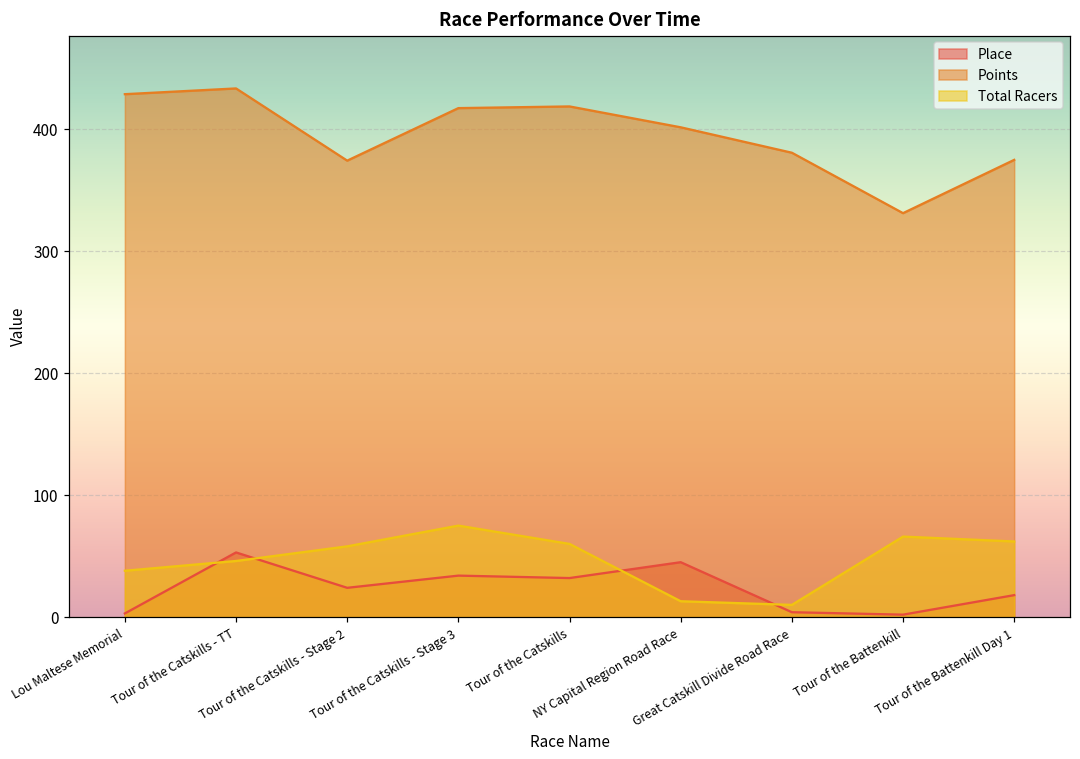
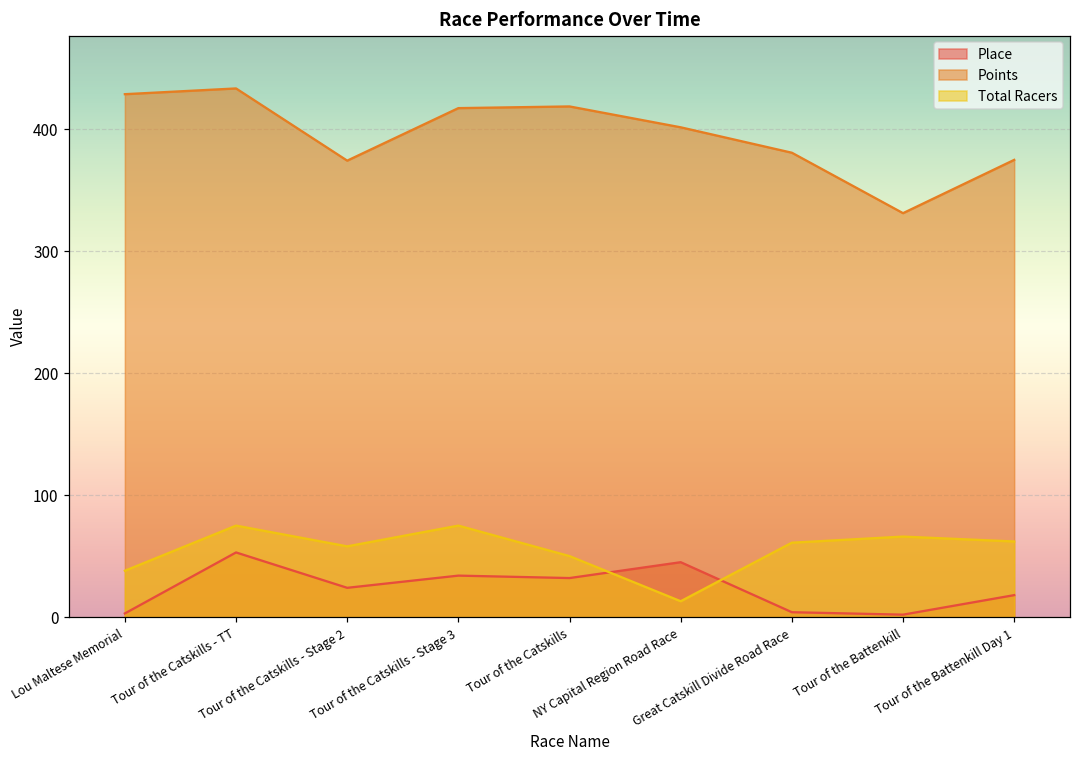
  {
    "Total Racers": {
      "Lou Maltese Memorial": 38,
-     "Tour of the Catskills - TT": 46,
+     "Tour of the Catskills - TT": 75,
      "Tour of the Catskills - Stage 2": 58,
      "Tour of the Catskills - Stage 3": 75,
-     "Tour of the Catskills": 60,
+     "Tour of the Catskills": 50,
      "NY Capital Region Road Race": 13,
-     "Great Catskill Divide Road Race": 10,
+     "Great Catskill Divide Road Race": 61,
      "Tour of the Battenkill": 66,
      "Tour of the Battenkill Day 1": 62
    }
  }
